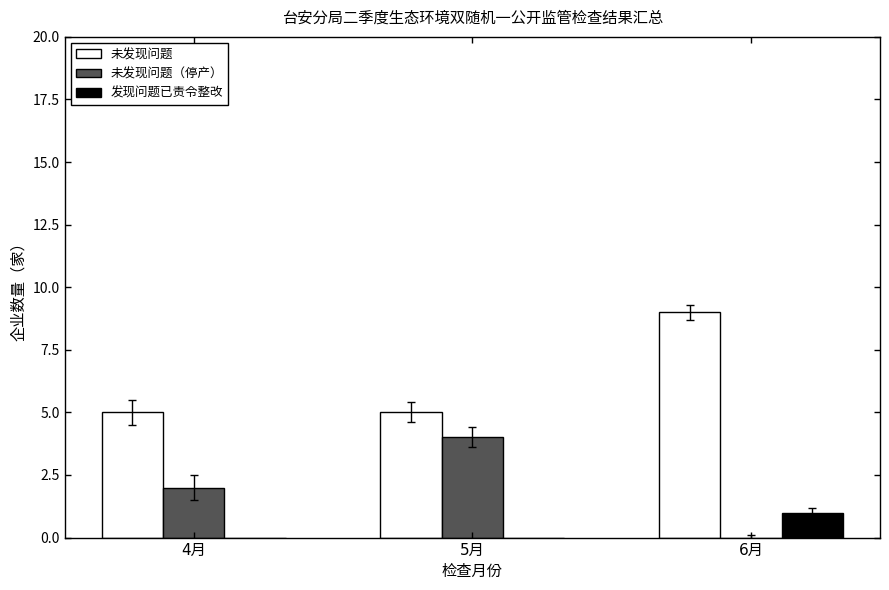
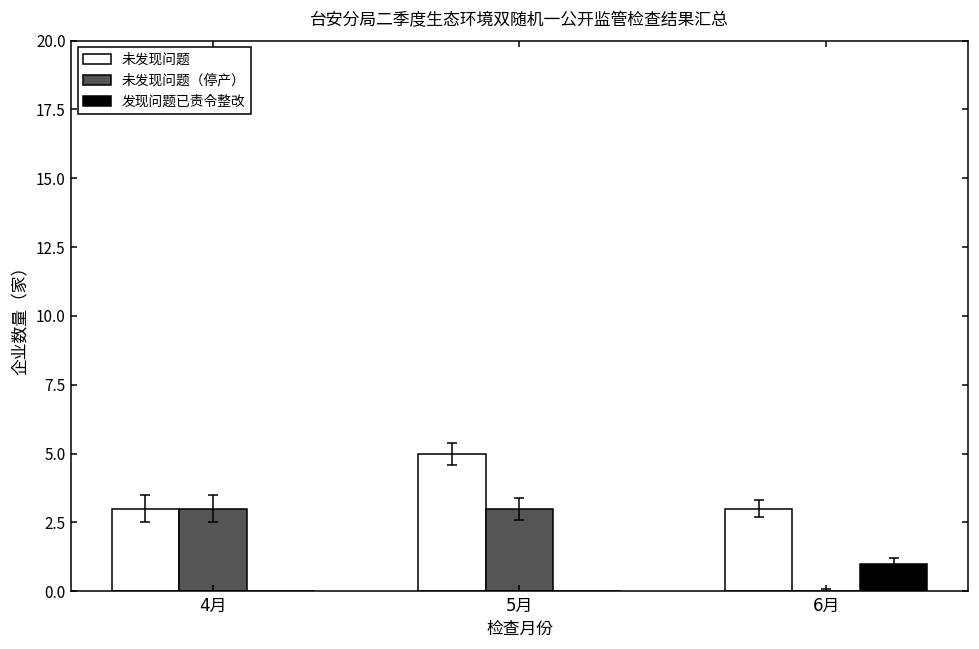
  {
    "未发现问题": {
-     "4月": 5,
+     "4月": 3,
      "5月": 5,
-     "6月": 9
+     "6月": 3
    },
    "未发现问题（停产）": {
-     "4月": 2,
-     "5月": 4,
+     "4月": 3,
+     "5月": 3,
      "6月": 0
    },
    "发现问题已责令整改": {
      "4月": 0,
      "5月": 0,
      "6月": 1
    }
  }
